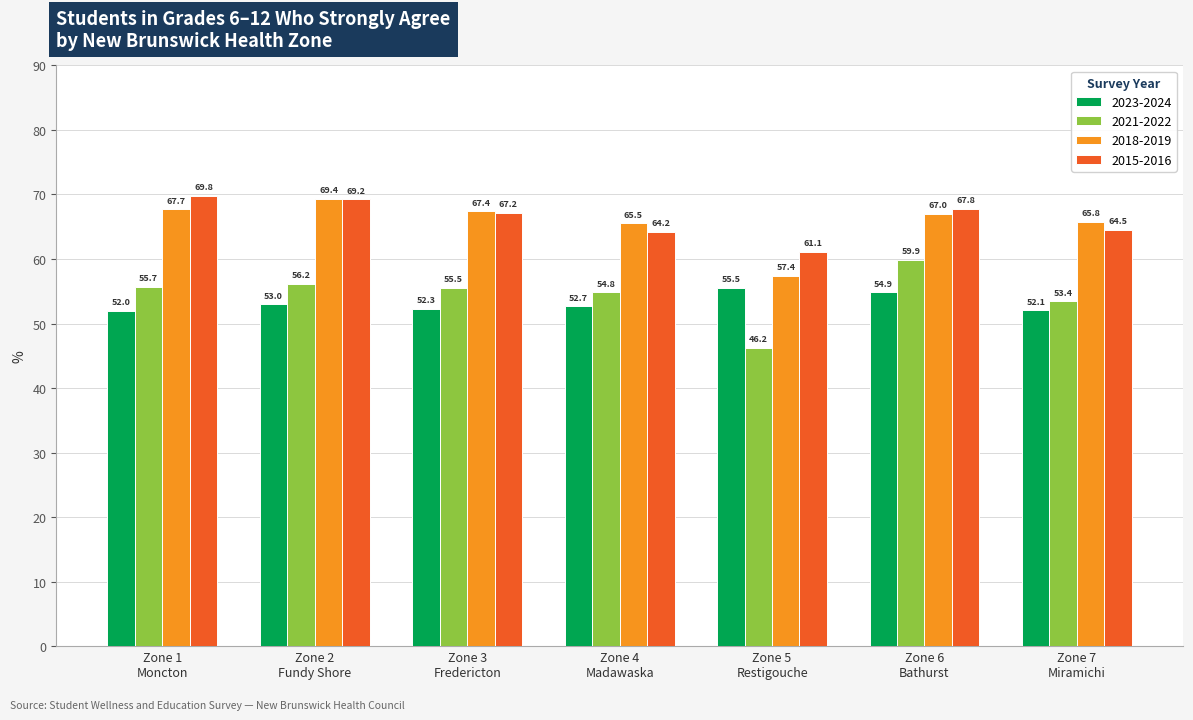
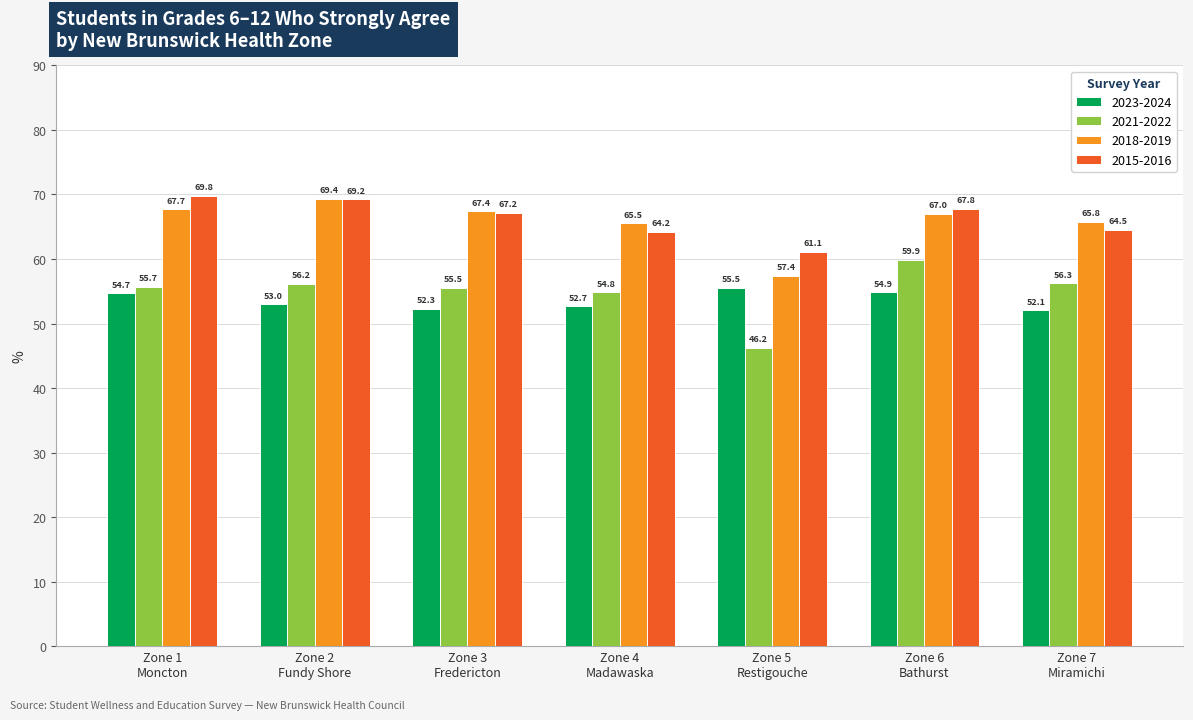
  {
    "2023-2024": {
-     "Zone 1 Moncton": 52.0,
+     "Zone 1 Moncton": 54.7,
      "Zone 2 Fundy Shore": 53.0,
      "Zone 3 Fredericton": 52.3,
      "Zone 4 Madawaska": 52.7,
      "Zone 5 Restigouche": 55.5,
      "Zone 6 Bathurst": 54.9,
      "Zone 7 Miramichi": 52.1
    },
    "2021-2022": {
      "Zone 1 Moncton": 55.7,
      "Zone 2 Fundy Shore": 56.2,
      "Zone 3 Fredericton": 55.5,
      "Zone 4 Madawaska": 54.8,
      "Zone 5 Restigouche": 46.2,
      "Zone 6 Bathurst": 59.9,
-     "Zone 7 Miramichi": 53.4
+     "Zone 7 Miramichi": 56.3
    }
  }
